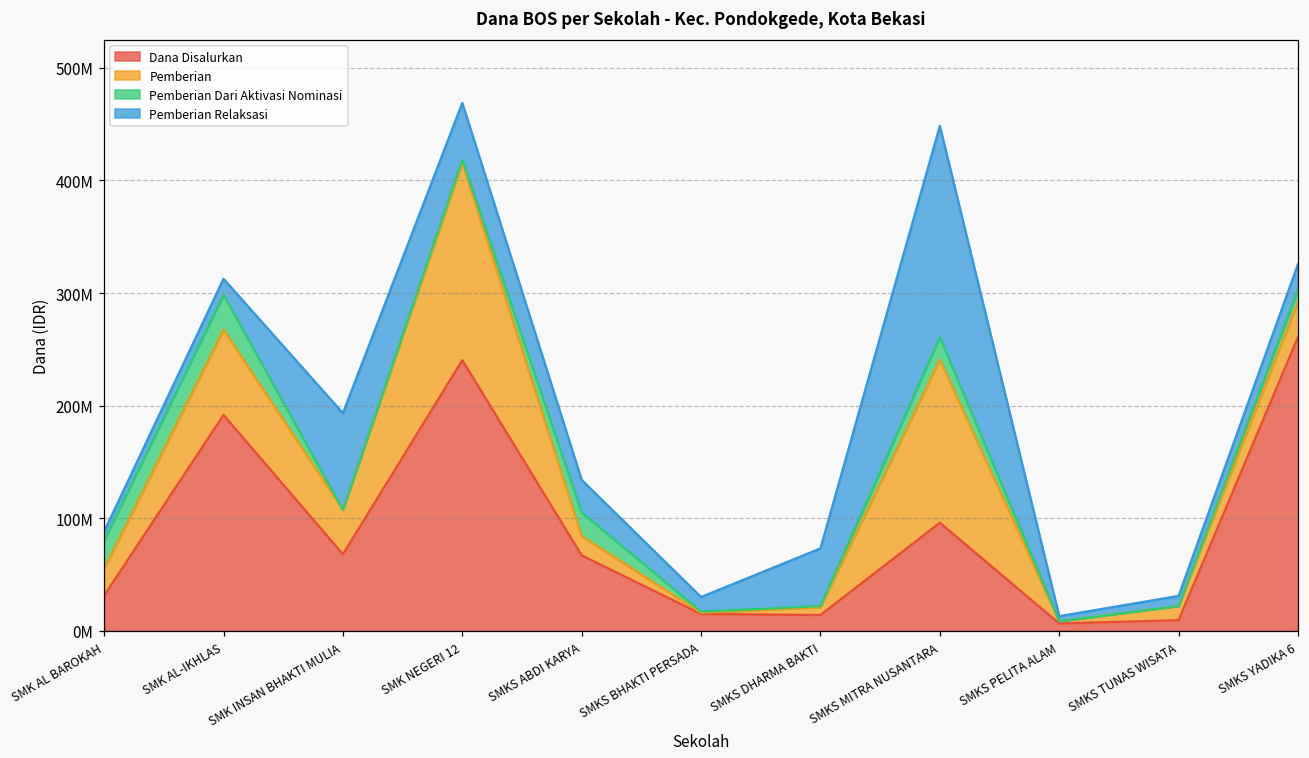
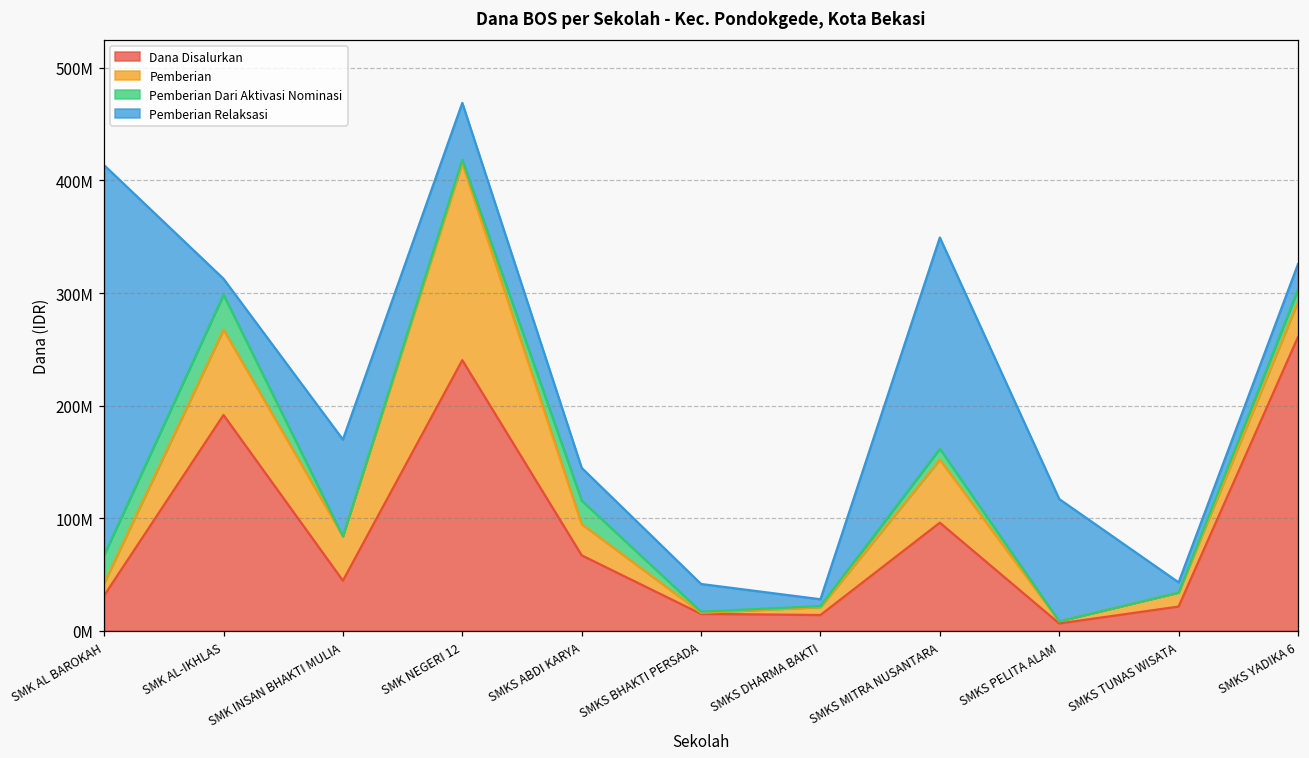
  {
    "Dana Disalurkan": {
      "SMK AL BAROKAH": 31000000,
      "SMK AL-IKHLAS": 192000000,
-     "SMK INSAN BHAKTI MULIA": 68000000,
+     "SMK INSAN BHAKTI MULIA": 45000000,
      "SMK NEGERI 12": 240000000,
      "SMKS ABDI KARYA": 67000000,
      "SMKS DHARMA BAKTI": 14000000,
      "SMKS MITRA NUSANTARA": 96000000,
-     "SMKS TUNAS WISATA": 9000000,
+     "SMKS TUNAS WISATA": 22000000,
      "SMKS YADIKA 6": 261000000
    },
    "Pemberian": {
-     "SMK AL BAROKAH": 24000000,
+     "SMK AL BAROKAH": 11000000,
      "SMK AL-IKHLAS": 76000000,
      "SMK NEGERI 12": 175000000,
-     "SMKS ABDI KARYA": 17000000,
-     "SMKS MITRA NUSANTARA": 145000000,
+     "SMKS ABDI KARYA": 28000000,
+     "SMKS MITRA NUSANTARA": 56000000,
      "SMKS YADIKA 6": 31000000
    },
    "Pemberian Dari Aktivasi Nominasi": {
      "SMK AL BAROKAH": 25000000,
      "SMK AL-IKHLAS": 31000000,
      "SMK NEGERI 12": 3000000,
      "SMKS ABDI KARYA": 21000000,
-     "SMKS MITRA NUSANTARA": 20000000,
+     "SMKS MITRA NUSANTARA": 10000000,
      "SMKS YADIKA 6": 11000000
    },
    "Pemberian Relaksasi": {
-     "SMK AL BAROKAH": 8000000,
+     "SMK AL BAROKAH": 346000000,
      "SMK AL-IKHLAS": 14000000,
      "SMK INSAN BHAKTI MULIA": 86000000,
      "SMK NEGERI 12": 51000000,
      "SMKS ABDI KARYA": 29000000,
-     "SMKS BHAKTI PERSADA": 13000000,
-     "SMKS DHARMA BAKTI": 51000000,
+     "SMKS BHAKTI PERSADA": 25000000,
+     "SMKS DHARMA BAKTI": 6000000,
      "SMKS MITRA NUSANTARA": 188000000,
-     "SMKS PELITA ALAM": 5000000,
+     "SMKS PELITA ALAM": 109000000,
      "SMKS TUNAS WISATA": 9000000,
      "SMKS YADIKA 6": 23000000
    }
  }
